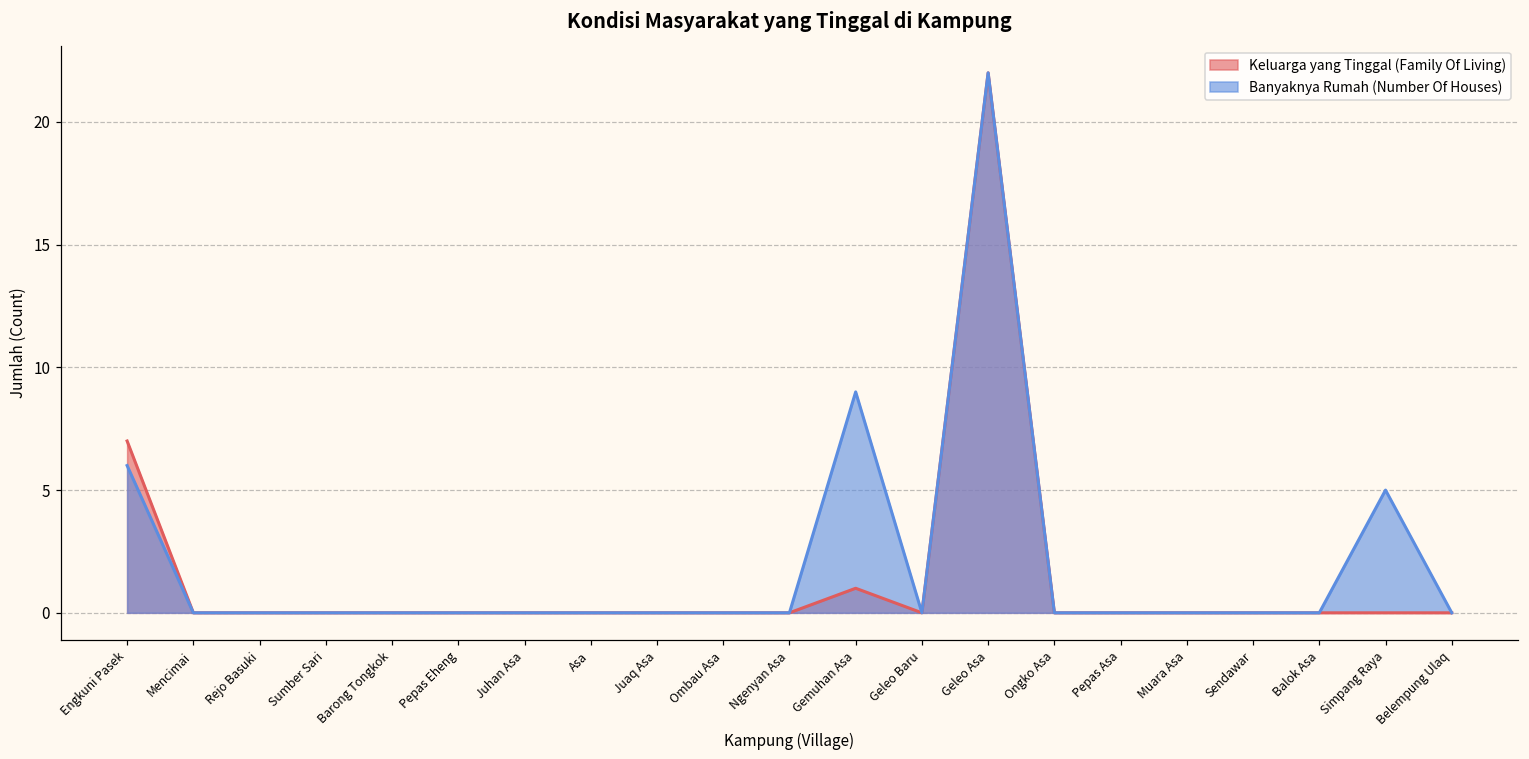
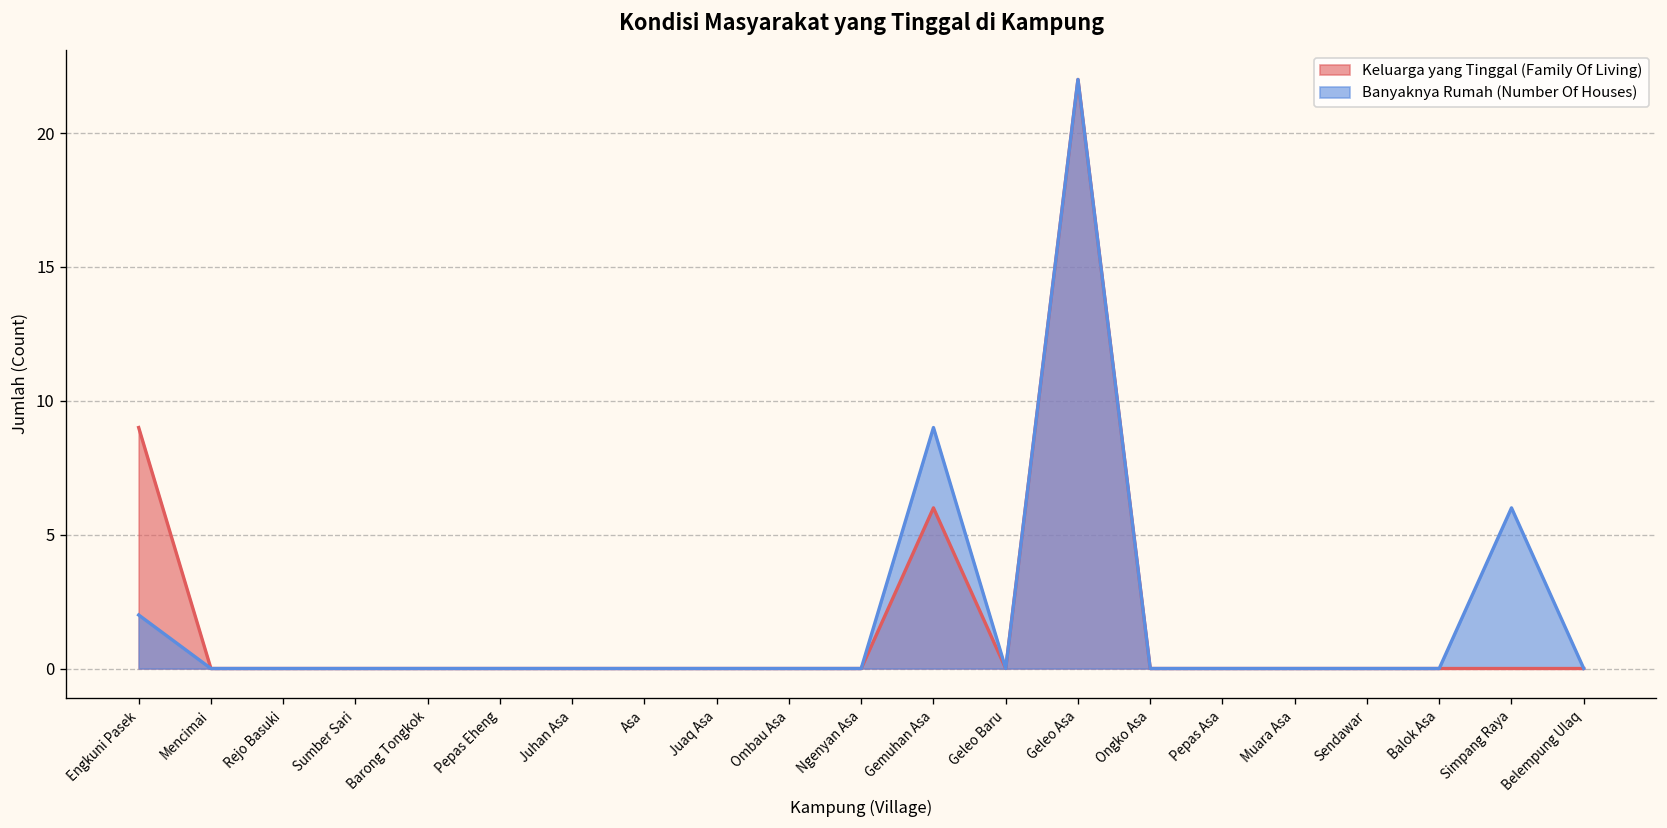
  {
    "Keluarga yang Tinggal (Family Of Living)": {
-     "Engkuni Pasek": 7,
-     "Gemuhan Asa": 1,
+     "Engkuni Pasek": 9,
+     "Gemuhan Asa": 6,
      "Simpang Raya": 0
    },
    "Banyaknya Rumah (Number Of Houses)": {
-     "Engkuni Pasek": 6,
+     "Engkuni Pasek": 2,
      "Gemuhan Asa": 9,
-     "Simpang Raya": 5
+     "Simpang Raya": 6
    }
  }
